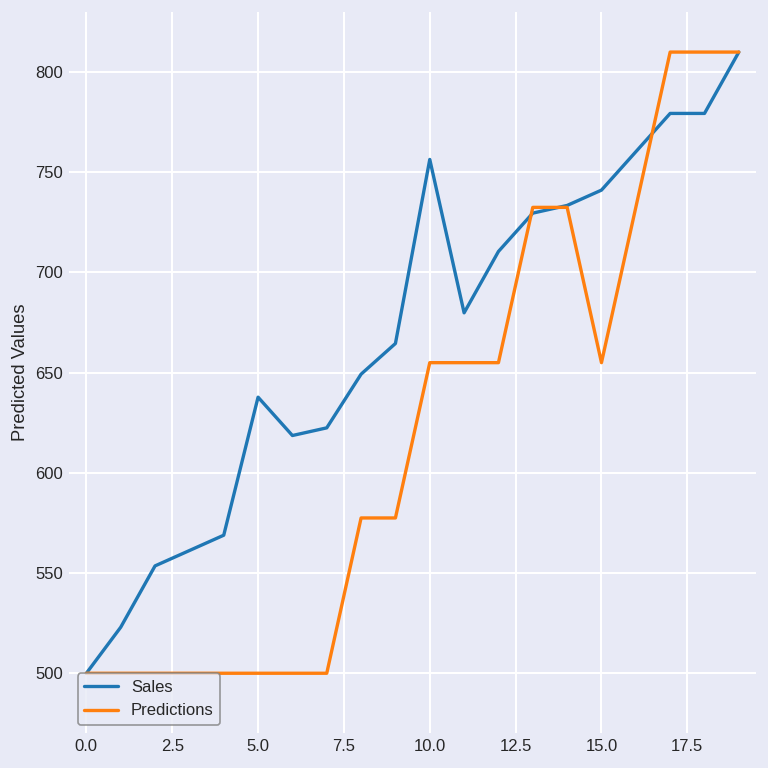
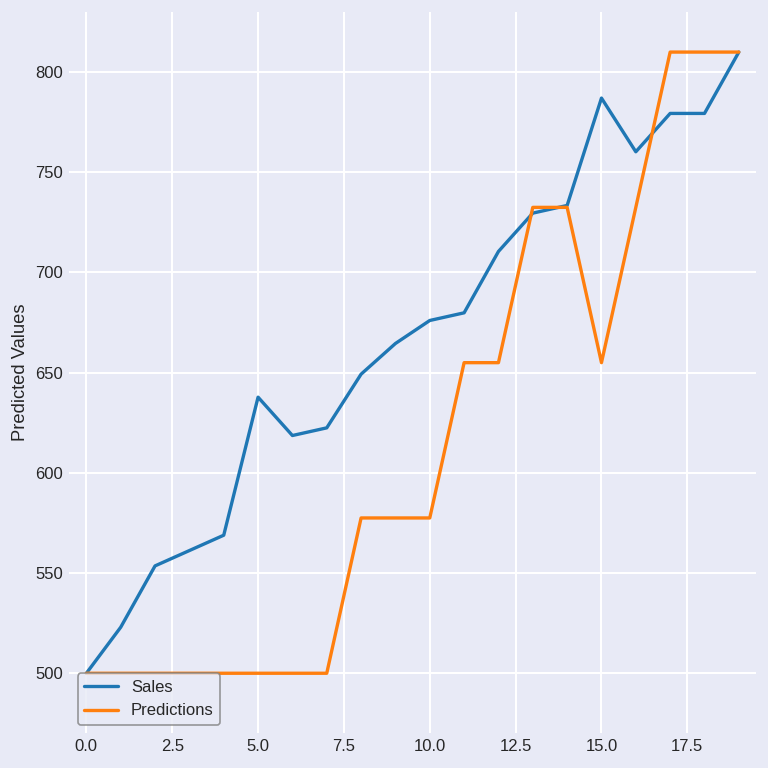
  {
    "Sales": {
      "5.0": 638,
-     "10.0": 756,
-     "15.0": 741
+     "10.0": 676,
+     "15.0": 787
    },
    "Predictions": {
      "5.0": 500,
-     "10.0": 655,
+     "10.0": 578,
      "15.0": 655
    }
  }
